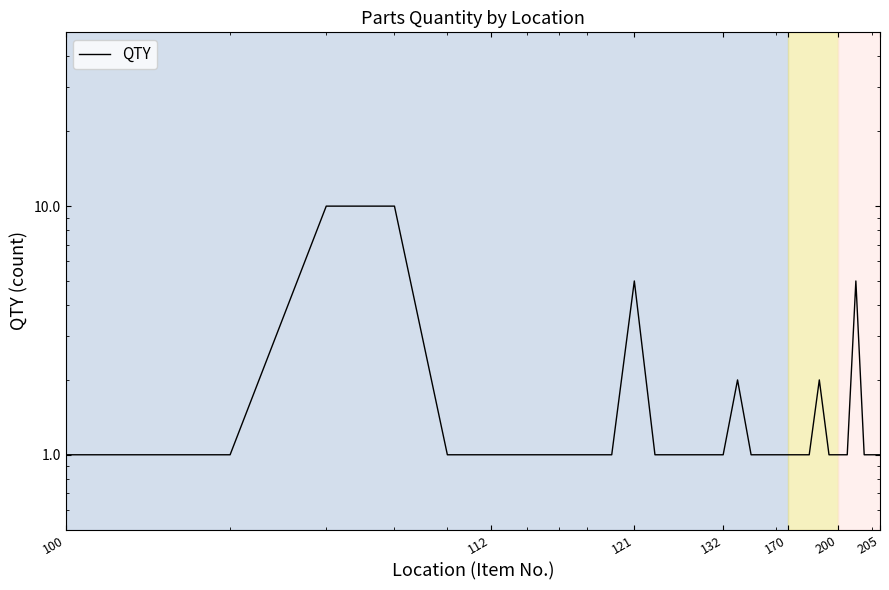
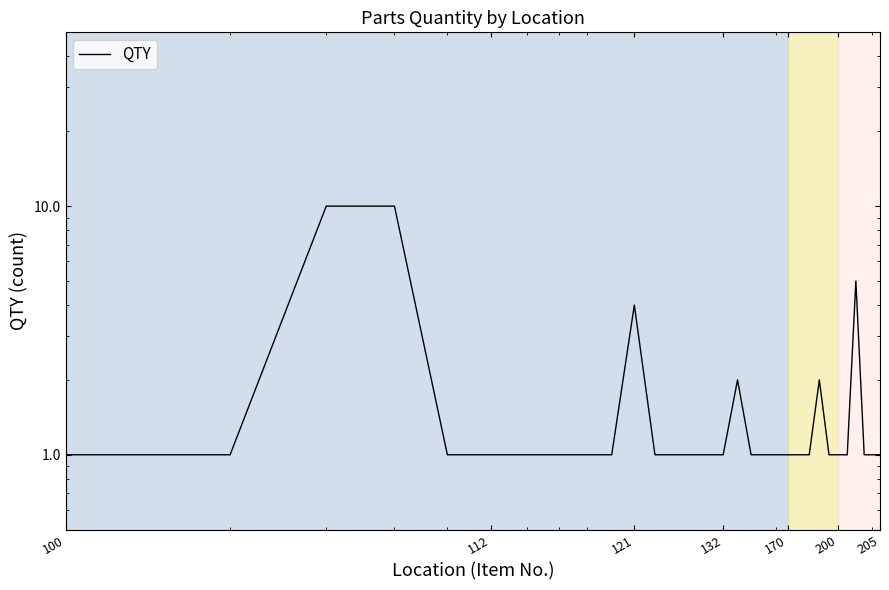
  {
    "100": 1,
    "112": 1,
-   "121": 5,
+   "121": 4,
    "132": 1,
    "170": 1,
    "200": 1,
    "205": 1
  }
